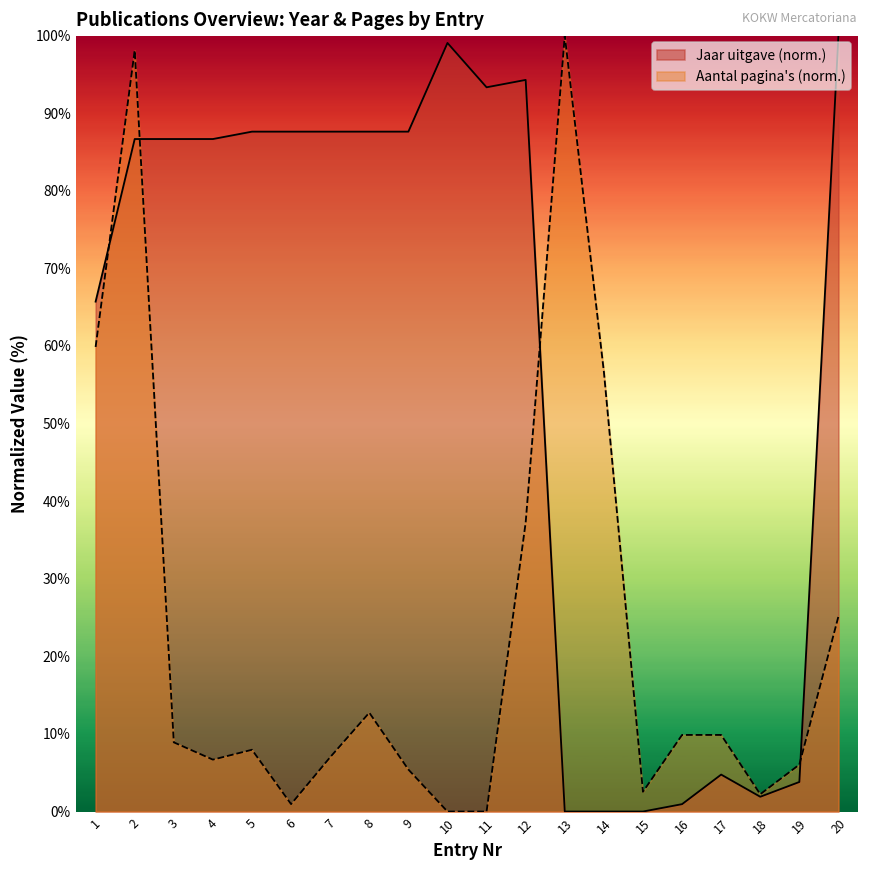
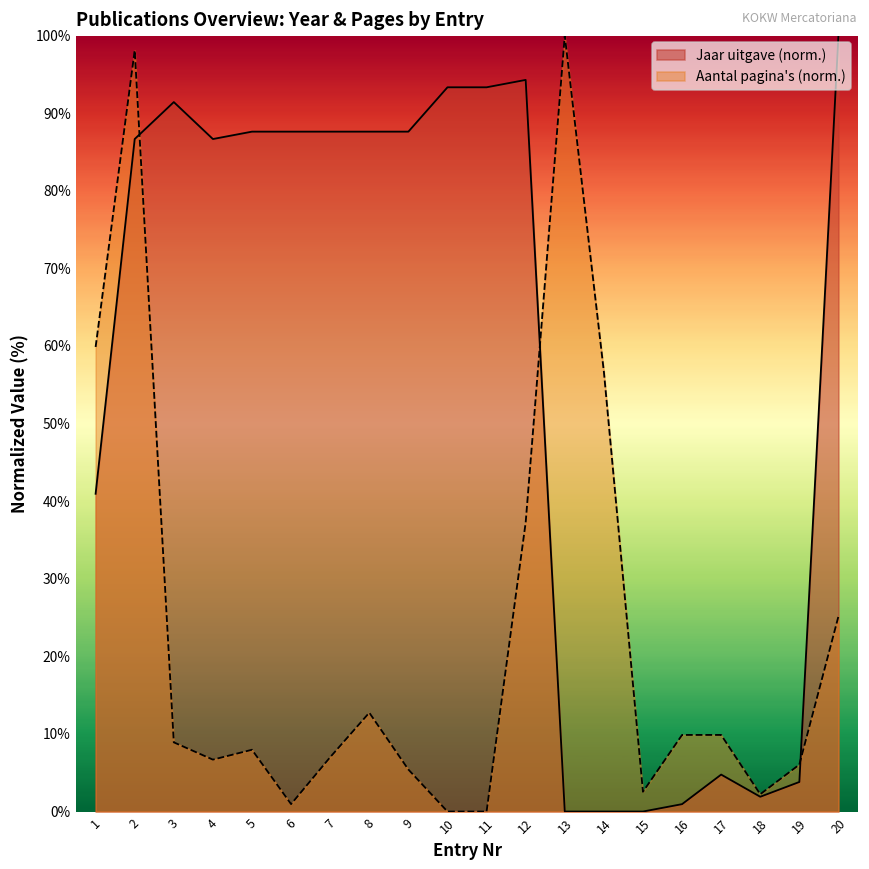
  {
    "Jaar uitgave (norm.)": {
-     "1": "66%",
+     "1": "41%",
      "2": "87%",
-     "3": "87%",
+     "3": "91%",
      "4": "87%",
      "5": "88%",
      "6": "88%",
      "7": "88%",
      "8": "88%",
      "9": "88%",
-     "10": "99%",
+     "10": "93%",
      "11": "93%",
      "12": "94%",
      "13": "0%",
      "14": "0%",
      "15": "0%",
      "16": "1%",
      "17": "5%",
      "19": "4%",
      "20": "100%"
    },
    "Aantal pagina's (norm.)": {
      "1": "60%",
      "2": "98%",
      "3": "9%",
      "4": "7%",
      "5": "8%",
      "6": "1%",
      "7": "7%",
      "8": "13%",
      "9": "5%",
      "10": "0%",
      "11": "0%",
      "12": "37%",
      "13": "100%",
      "14": "57%",
      "15": "3%",
      "16": "10%",
      "17": "10%",
      "19": "6%",
      "20": "25%"
    }
  }
